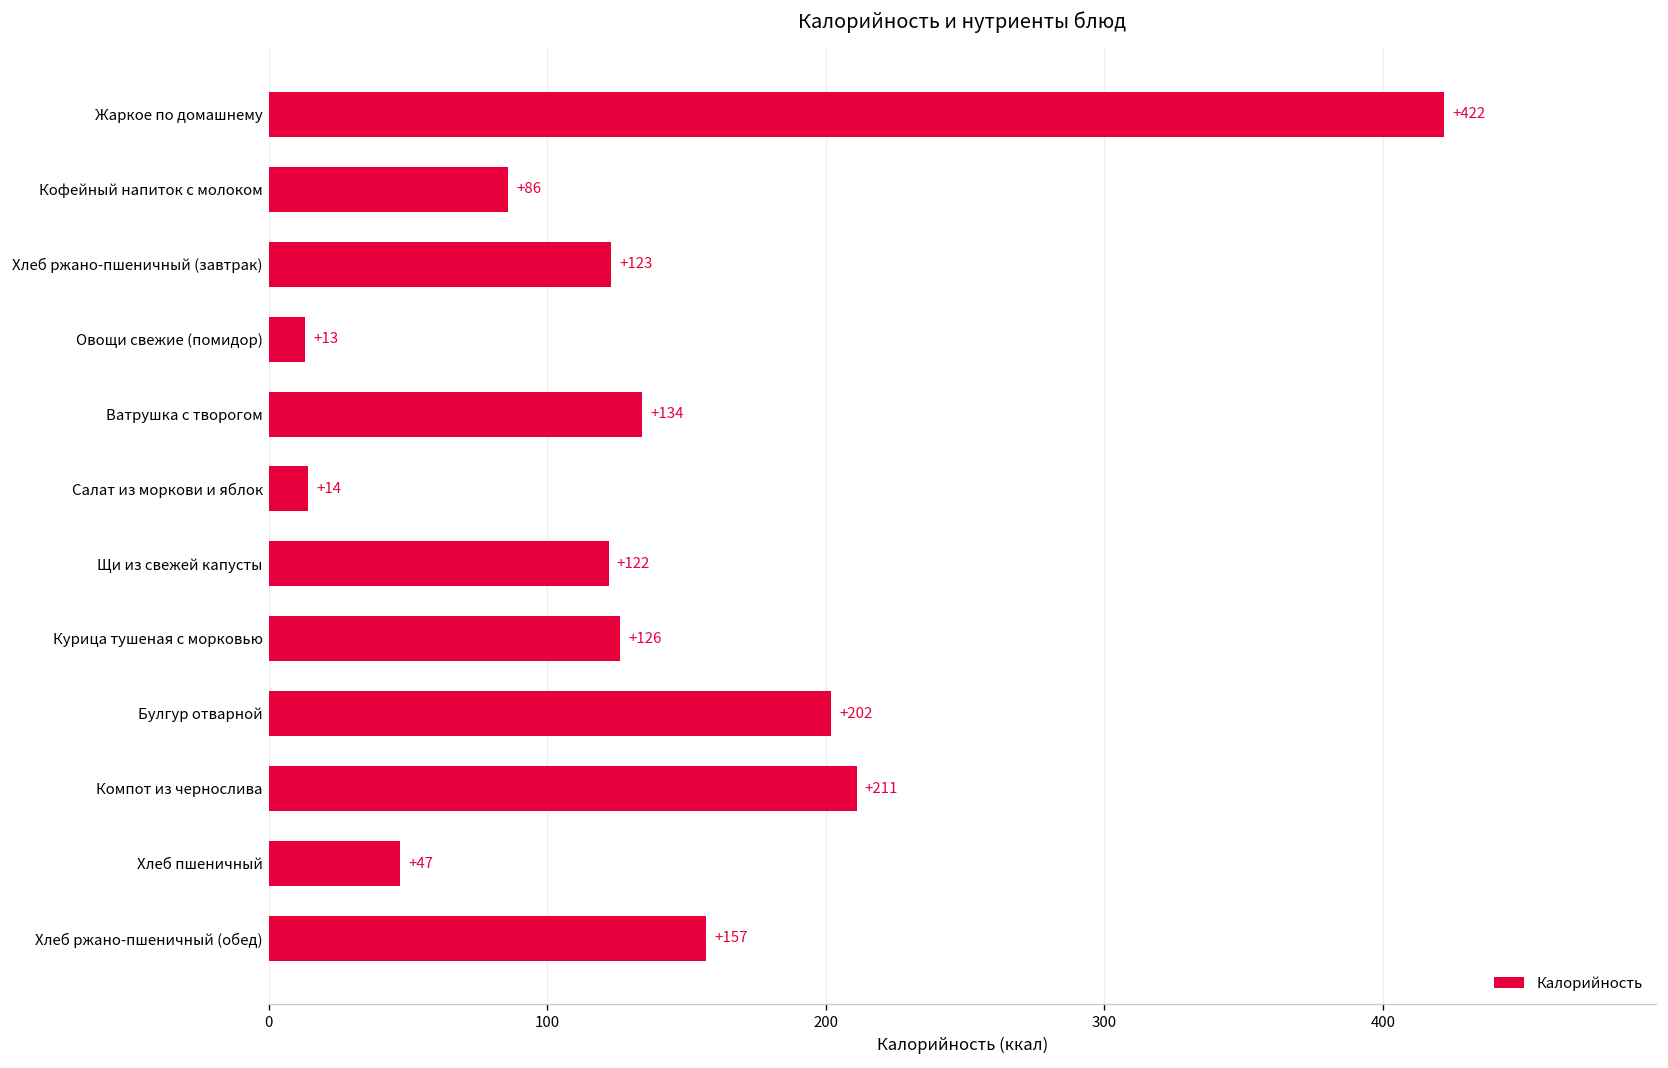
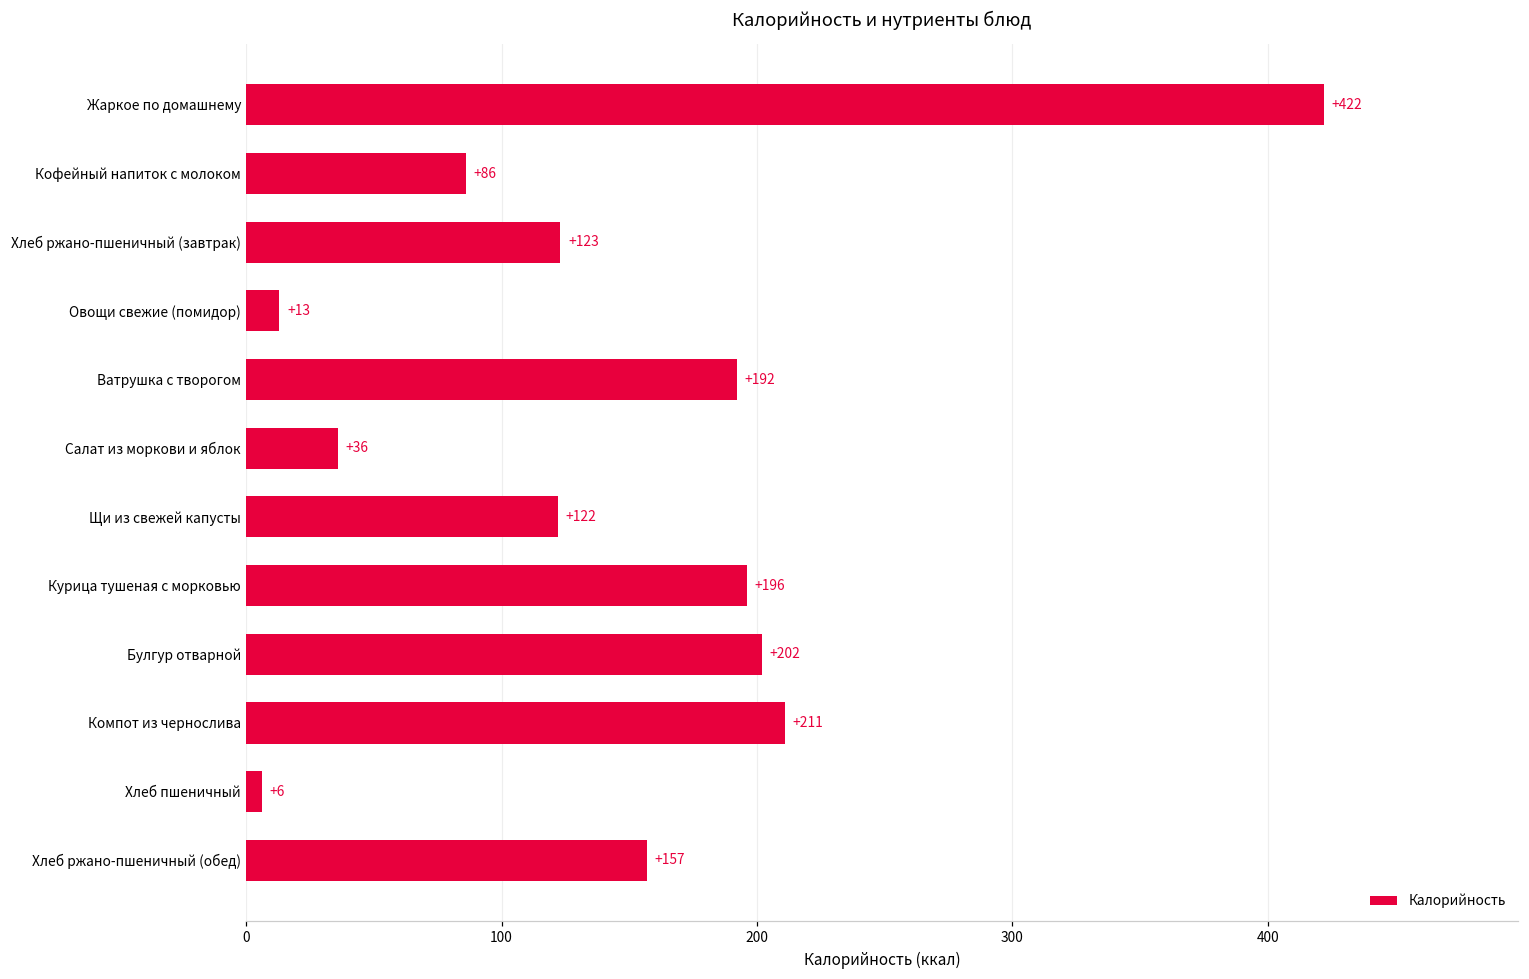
  {
    "Жаркое по домашнему": "+422",
    "Кофейный напиток с молоком": "+86",
    "Хлеб ржано-пшеничный (завтрак)": "+123",
    "Овощи свежие (помидор)": "+13",
-   "Ватрушка с творогом": "+134",
-   "Салат из моркови и яблок": "+14",
+   "Ватрушка с творогом": "+192",
+   "Салат из моркови и яблок": "+36",
    "Щи из свежей капусты": "+122",
-   "Курица тушеная с морковью": "+126",
+   "Курица тушеная с морковью": "+196",
    "Булгур отварной": "+202",
    "Компот из чернослива": "+211",
-   "Хлеб пшеничный": "+47",
+   "Хлеб пшеничный": "+6",
    "Хлеб ржано-пшеничный (обед)": "+157"
  }
